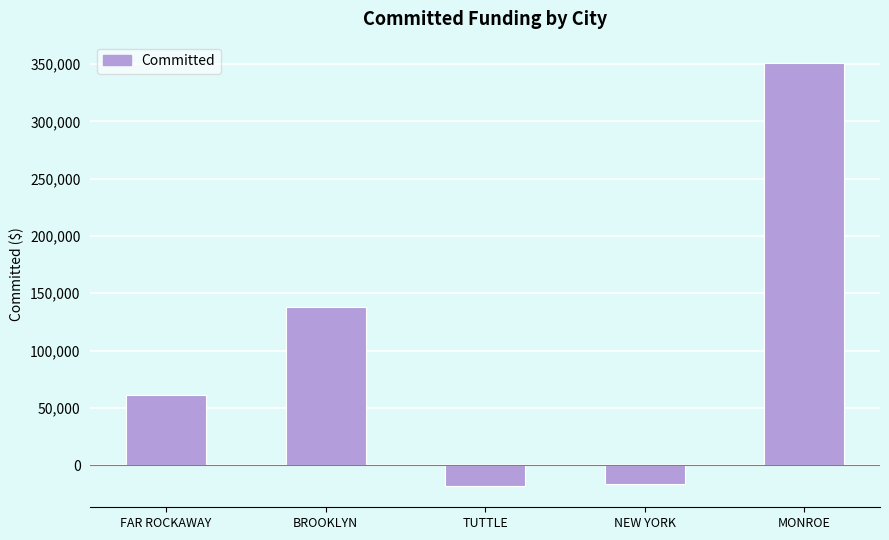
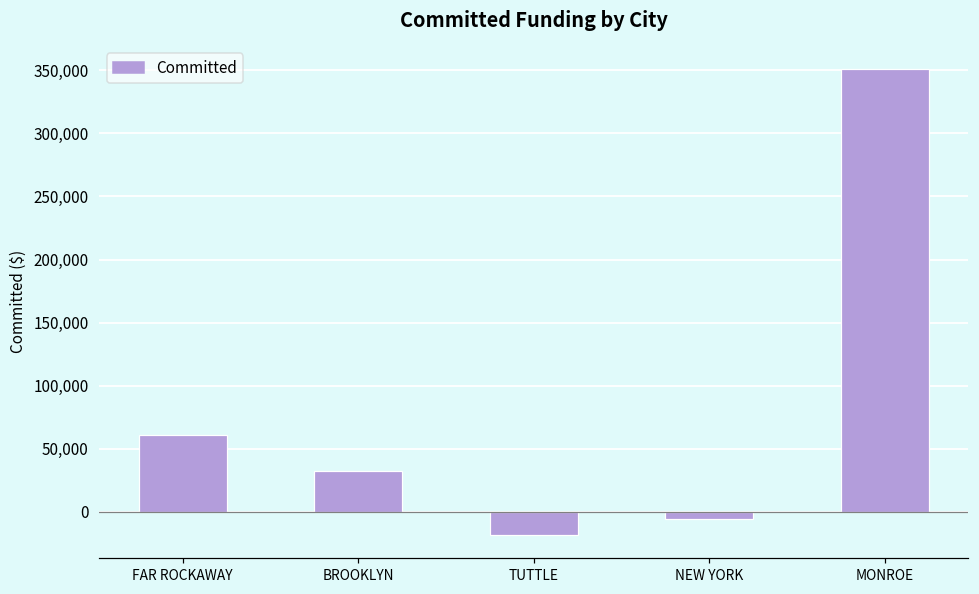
  {
    "FAR ROCKAWAY": "61,000",
-   "BROOKLYN": "138,000",
+   "BROOKLYN": "33,000",
    "TUTTLE": "-18,000",
-   "NEW YORK": "-17,000",
+   "NEW YORK": "-6,000",
    "MONROE": "351,000"
  }
